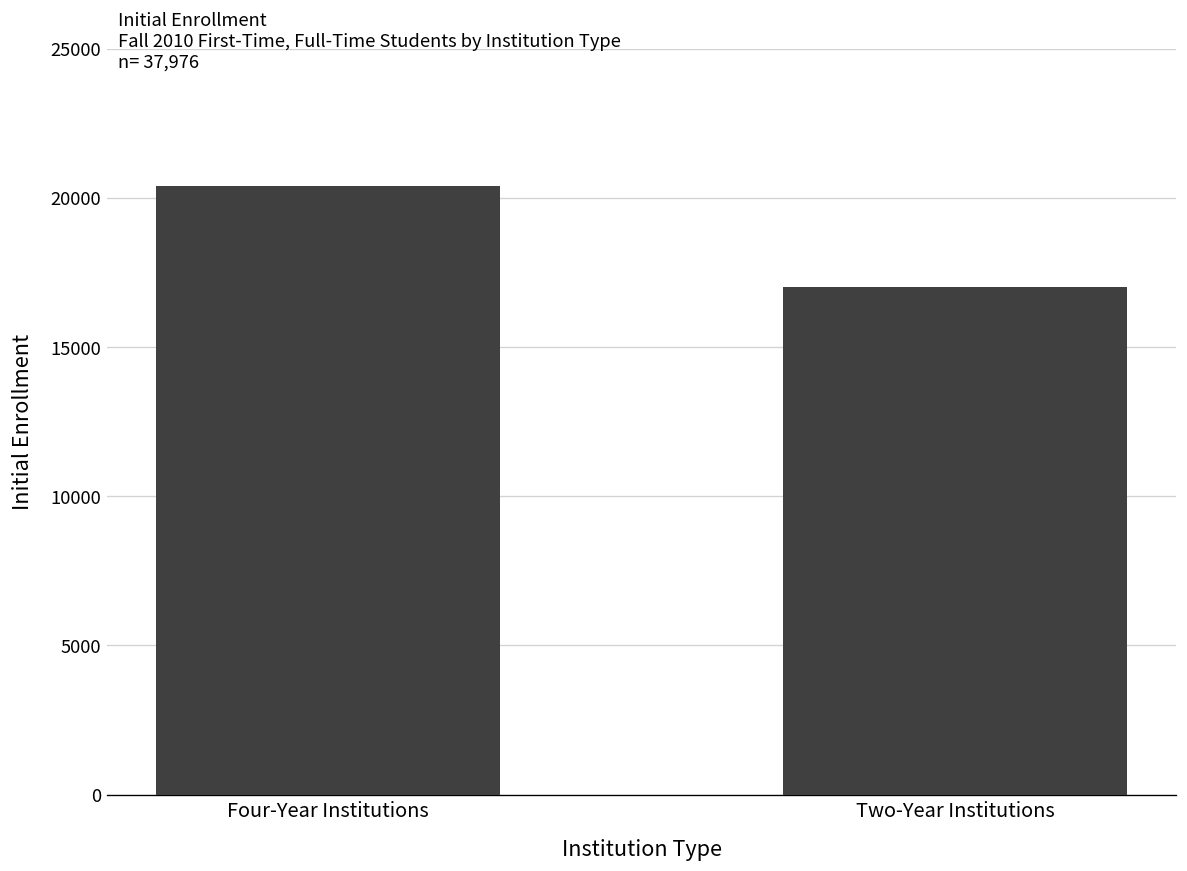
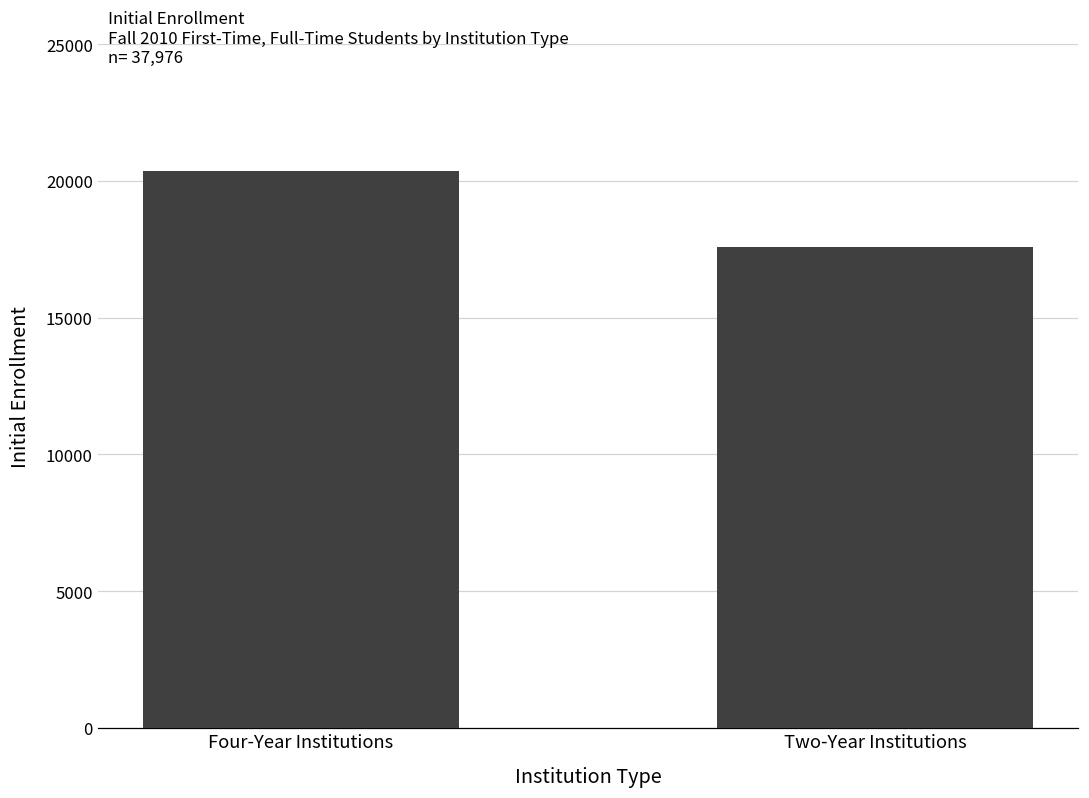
  {
    "Four-Year Institutions": 20400,
-   "Two-Year Institutions": 17000
+   "Two-Year Institutions": 17600
  }
